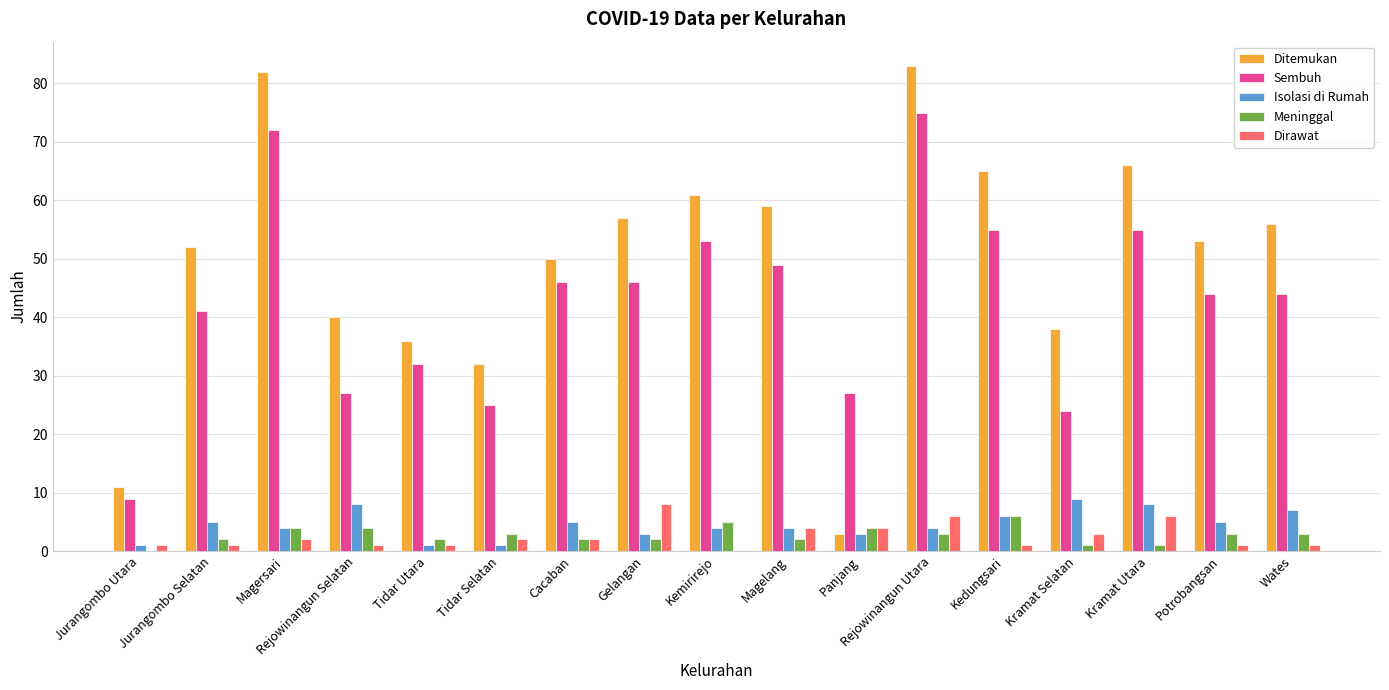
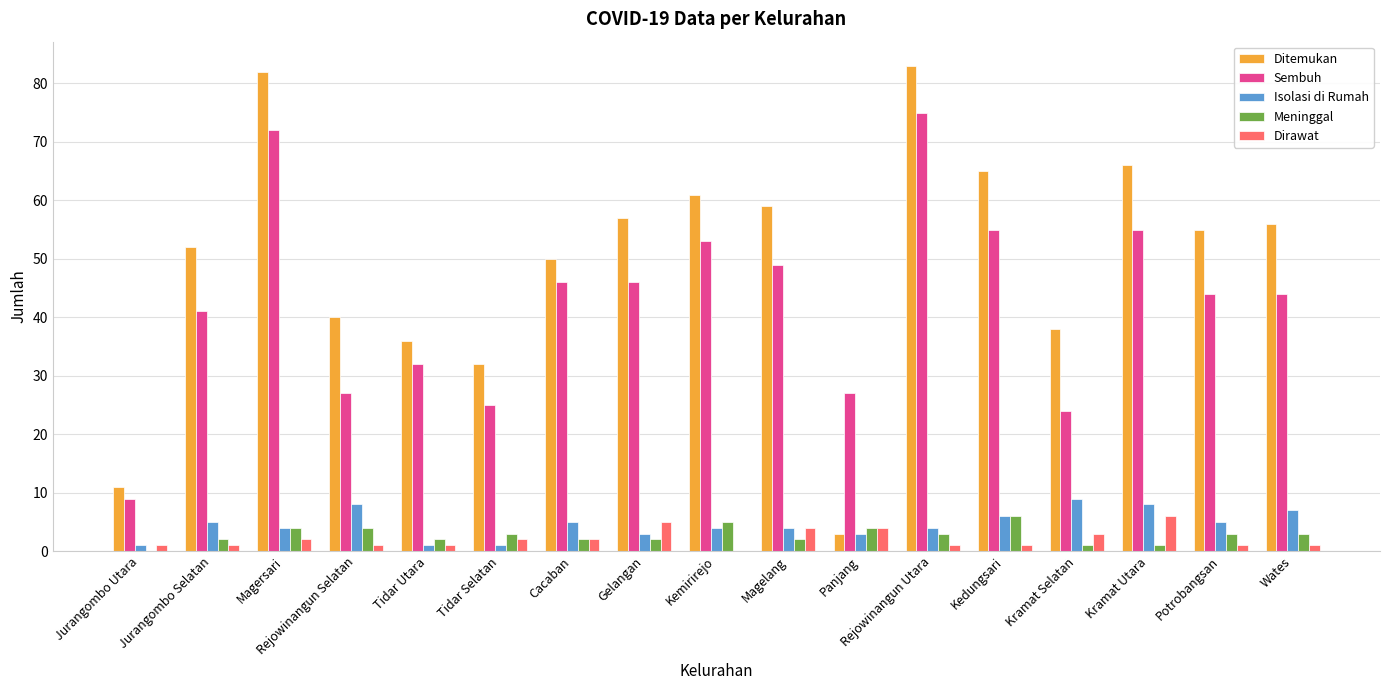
  {
    "Ditemukan": {
      "Jurangombo Utara": 11,
      "Jurangombo Selatan": 52,
      "Magersari": 82,
      "Rejowinangun Selatan": 40,
      "Tidar Utara": 36,
      "Tidar Selatan": 32,
      "Cacaban": 50,
      "Gelangan": 57,
      "Kemirirejo": 61,
      "Magelang": 59,
      "Panjang": 3,
      "Rejowinangun Utara": 83,
      "Kedungsari": 65,
      "Kramat Selatan": 38,
      "Kramat Utara": 66,
-     "Potrobangsan": 53,
+     "Potrobangsan": 55,
      "Wates": 56
    },
    "Sembuh": {
      "Jurangombo Utara": 9,
      "Jurangombo Selatan": 41,
      "Magersari": 72,
      "Rejowinangun Selatan": 27,
      "Tidar Utara": 32,
      "Tidar Selatan": 25,
      "Cacaban": 46,
      "Gelangan": 46,
      "Kemirirejo": 53,
      "Magelang": 49,
      "Panjang": 27,
      "Rejowinangun Utara": 75,
      "Kedungsari": 55,
      "Kramat Selatan": 24,
      "Kramat Utara": 55,
      "Potrobangsan": 44,
      "Wates": 44
    },
    "Isolasi di Rumah": {
      "Jurangombo Utara": 1,
      "Jurangombo Selatan": 5,
      "Magersari": 4,
      "Rejowinangun Selatan": 8,
      "Tidar Utara": 1,
      "Tidar Selatan": 1,
      "Cacaban": 5,
      "Gelangan": 3,
      "Kemirirejo": 4,
      "Magelang": 4,
      "Panjang": 3,
      "Rejowinangun Utara": 4,
      "Kedungsari": 6,
      "Kramat Selatan": 9,
      "Kramat Utara": 8,
      "Potrobangsan": 5,
      "Wates": 7
    },
    "Meninggal": {
      "Jurangombo Utara": 0,
      "Jurangombo Selatan": 2,
      "Magersari": 4,
      "Rejowinangun Selatan": 4,
      "Tidar Utara": 2,
      "Tidar Selatan": 3,
      "Cacaban": 2,
      "Gelangan": 2,
      "Kemirirejo": 5,
      "Magelang": 2,
      "Panjang": 4,
      "Rejowinangun Utara": 3,
      "Kedungsari": 6,
      "Kramat Selatan": 1,
      "Kramat Utara": 1,
      "Potrobangsan": 3,
      "Wates": 3
    },
    "Dirawat": {
      "Jurangombo Utara": 1,
      "Jurangombo Selatan": 1,
      "Magersari": 2,
      "Rejowinangun Selatan": 1,
      "Tidar Utara": 1,
      "Tidar Selatan": 2,
      "Cacaban": 2,
-     "Gelangan": 8,
+     "Gelangan": 5,
      "Kemirirejo": 0,
      "Magelang": 4,
      "Panjang": 4,
-     "Rejowinangun Utara": 6,
+     "Rejowinangun Utara": 1,
      "Kedungsari": 1,
      "Kramat Selatan": 3,
      "Kramat Utara": 6,
      "Potrobangsan": 1,
      "Wates": 1
    }
  }
